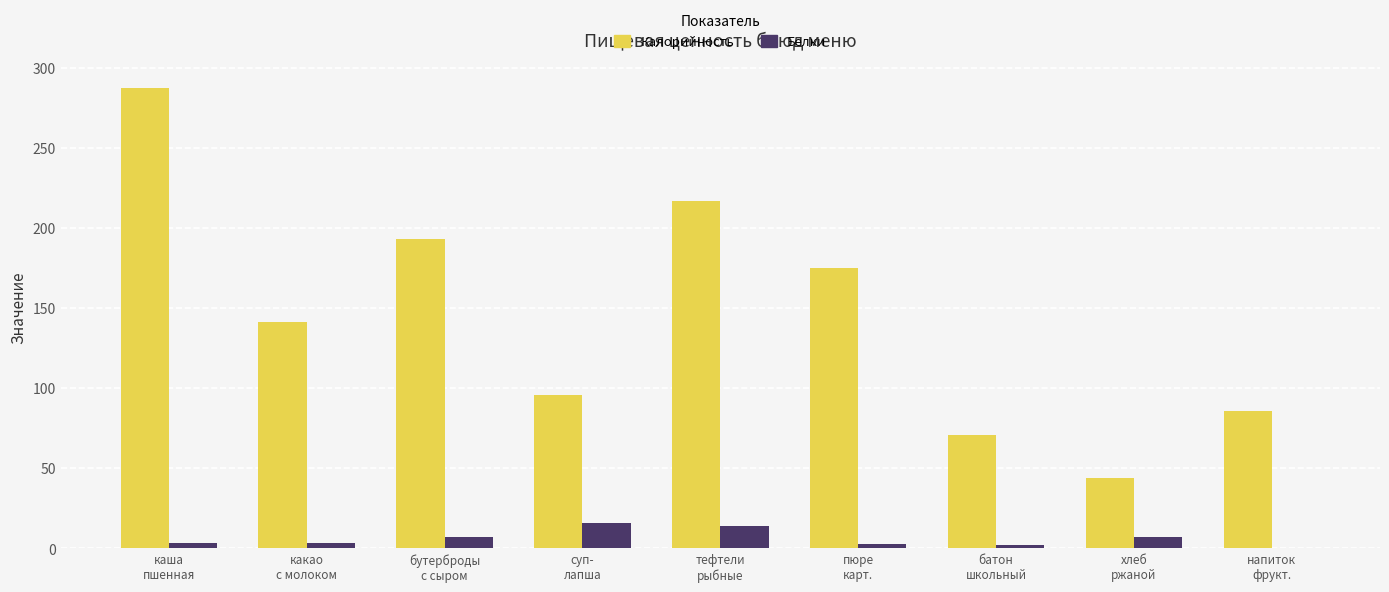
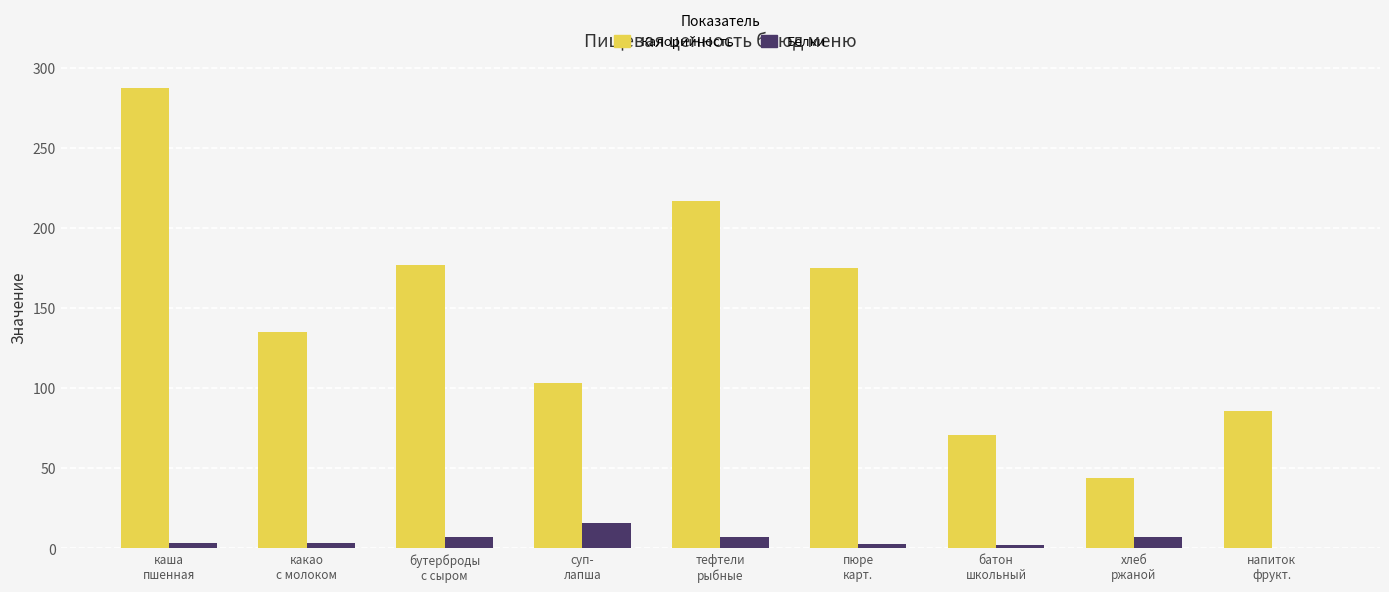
  {
    "Калорийность": {
      "каша пшенная": 287,
-     "какао с молоком": 141,
-     "бутерброды с сыром": 193,
-     "суп- лапша": 96,
+     "какао с молоком": 135,
+     "бутерброды с сыром": 177,
+     "суп- лапша": 103,
      "тефтели рыбные": 217,
      "пюре карт.": 175,
      "батон школьный": 71,
      "хлеб ржаной": 44,
      "напиток фрукт.": 86
    },
    "Белки": {
      "каша пшенная": 3,
      "какао с молоком": 3,
      "бутерброды с сыром": 7,
      "суп- лапша": 16,
-     "тефтели рыбные": 14,
+     "тефтели рыбные": 7,
      "пюре карт.": 3,
      "батон школьный": 2,
      "хлеб ржаной": 7
    }
  }
